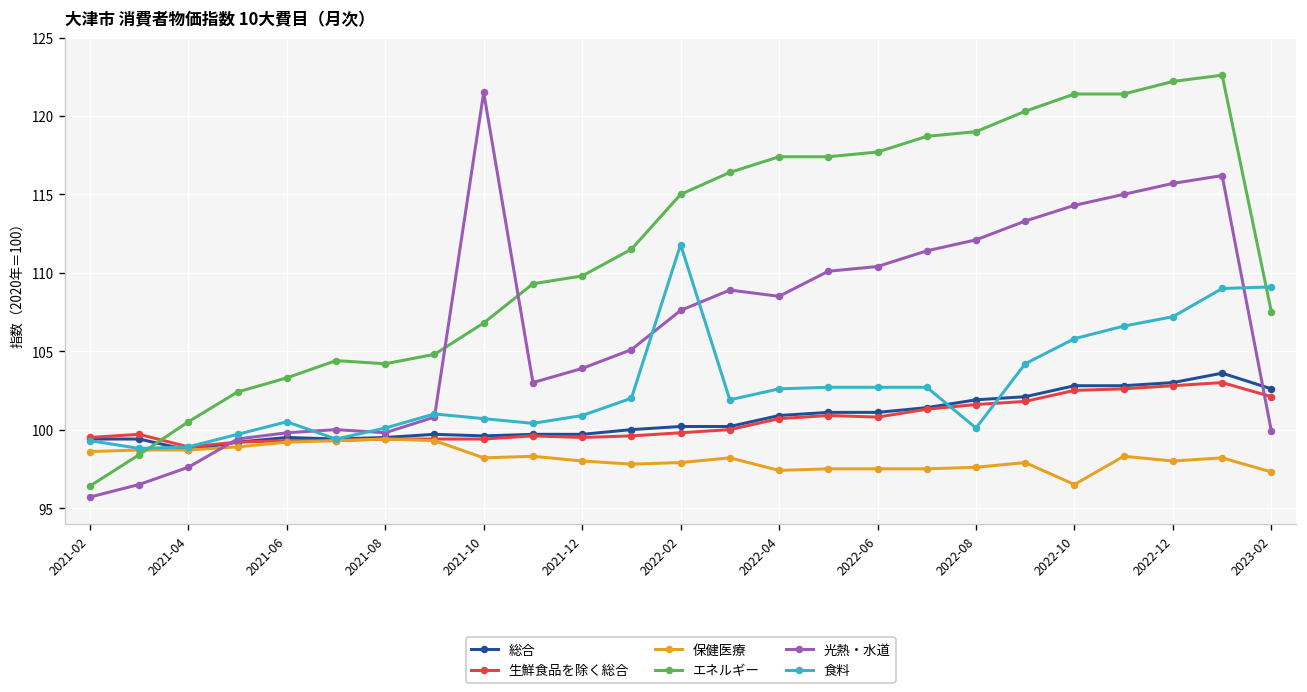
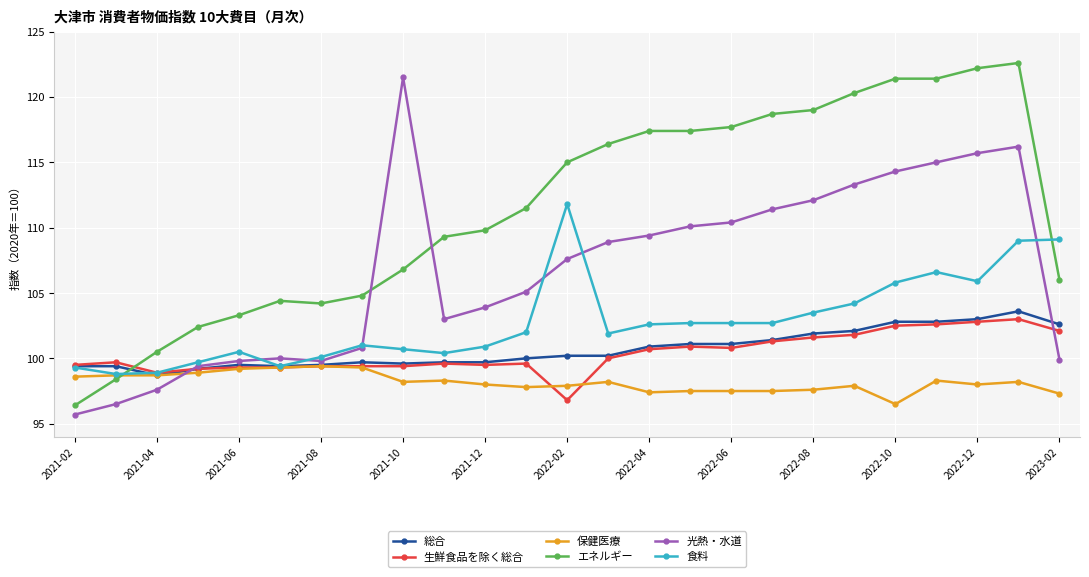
  {
    "総合": {
      "2021-06": 99.5,
      "2021-10": 99.6,
      "2021-12": 99.7,
      "2022-02": 100.2,
      "2022-04": 100.9,
      "2022-06": 101.1,
      "2022-08": 101.9,
      "2022-10": 102.8,
      "2022-12": 103.0,
      "2023-02": 102.6
    },
    "生鮮食品を除く総合": {
      "2021-10": 99.4,
      "2021-12": 99.5,
-     "2022-02": 99.8,
+     "2022-02": 96.8,
      "2022-04": 100.7,
      "2022-06": 100.8,
      "2022-08": 101.6,
      "2022-10": 102.5,
      "2022-12": 102.8,
      "2023-02": 102.1
    },
    "保健医療": {
      "2021-02": 98.6,
      "2021-10": 98.2,
      "2021-12": 98.0,
      "2022-02": 97.9,
      "2022-04": 97.4,
      "2022-06": 97.5,
      "2022-08": 97.6,
      "2022-10": 96.5,
      "2022-12": 98.0,
      "2023-02": 97.3
    },
    "エネルギー": {
      "2021-02": 96.4,
      "2021-04": 100.5,
      "2021-06": 103.3,
      "2021-08": 104.2,
      "2021-10": 106.8,
      "2021-12": 109.8,
      "2022-02": 115.0,
      "2022-04": 117.4,
      "2022-06": 117.7,
      "2022-08": 119.0,
      "2022-10": 121.4,
      "2022-12": 122.2,
-     "2023-02": 107.5
+     "2023-02": 106.0
    },
    "光熱・水道": {
      "2021-02": 95.7,
      "2021-04": 97.6,
      "2021-06": 99.8,
      "2021-08": 99.8,
      "2021-10": 121.5,
      "2021-12": 103.9,
      "2022-02": 107.6,
-     "2022-04": 108.5,
+     "2022-04": 109.4,
      "2022-06": 110.4,
      "2022-08": 112.1,
      "2022-10": 114.3,
      "2022-12": 115.7,
      "2023-02": 99.9
    },
    "食料": {
      "2021-06": 100.5,
      "2021-08": 100.1,
      "2021-10": 100.7,
      "2021-12": 100.9,
      "2022-02": 111.8,
      "2022-04": 102.6,
      "2022-06": 102.7,
-     "2022-08": 100.1,
+     "2022-08": 103.5,
      "2022-10": 105.8,
-     "2022-12": 107.2,
+     "2022-12": 105.9,
      "2023-02": 109.1
    }
  }
